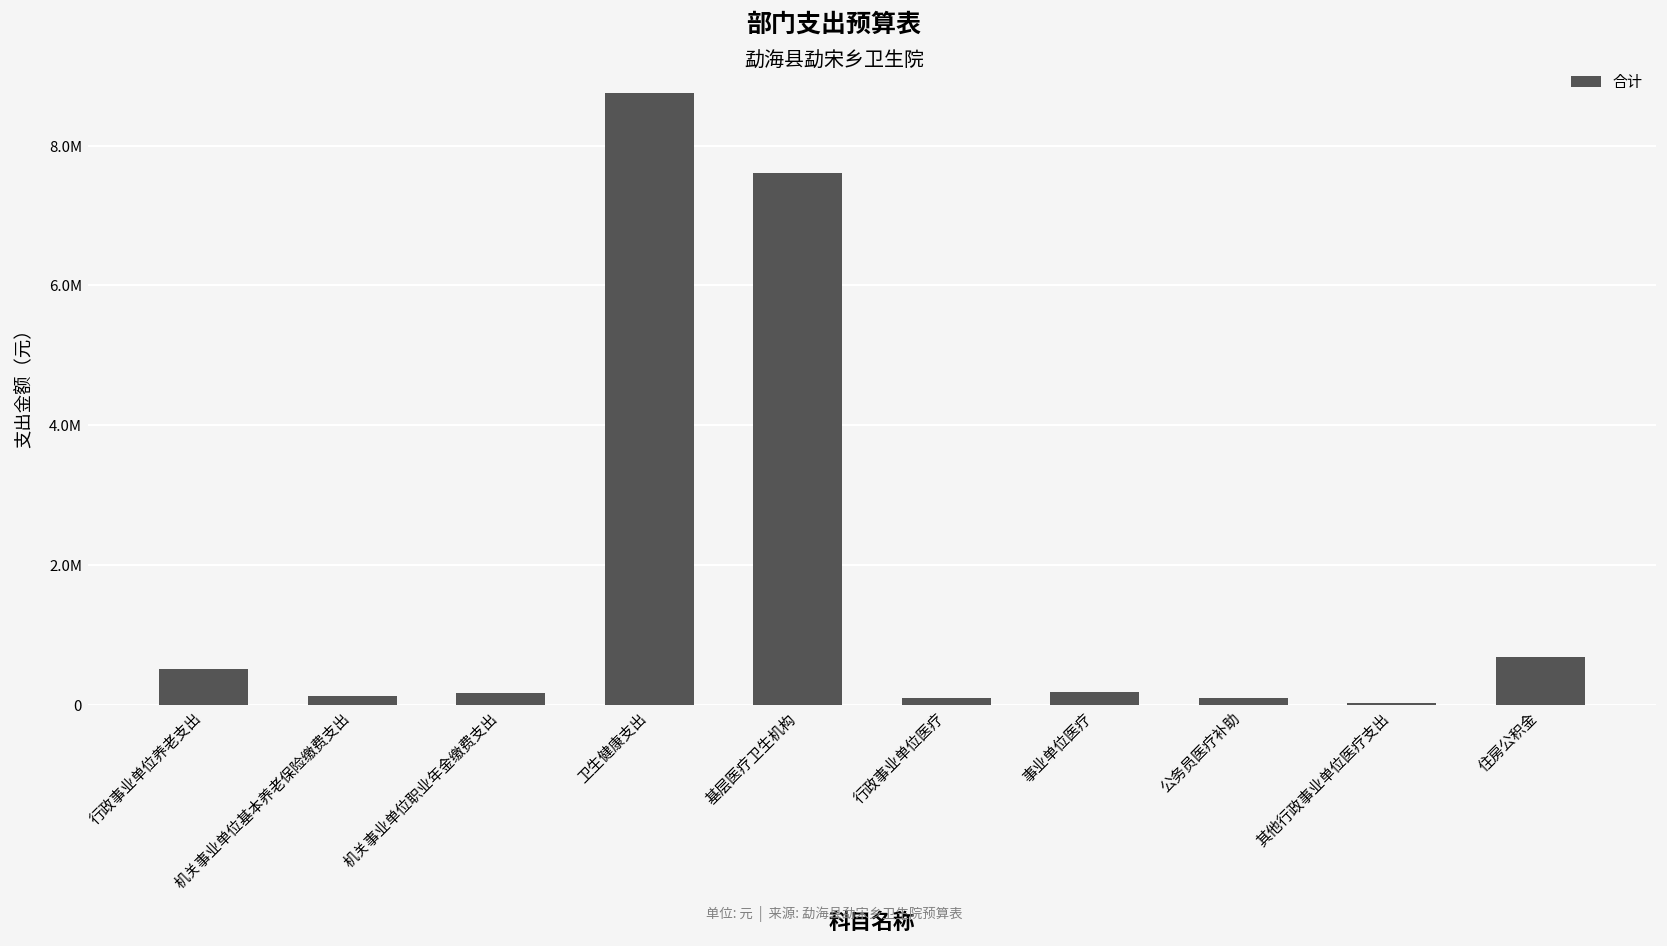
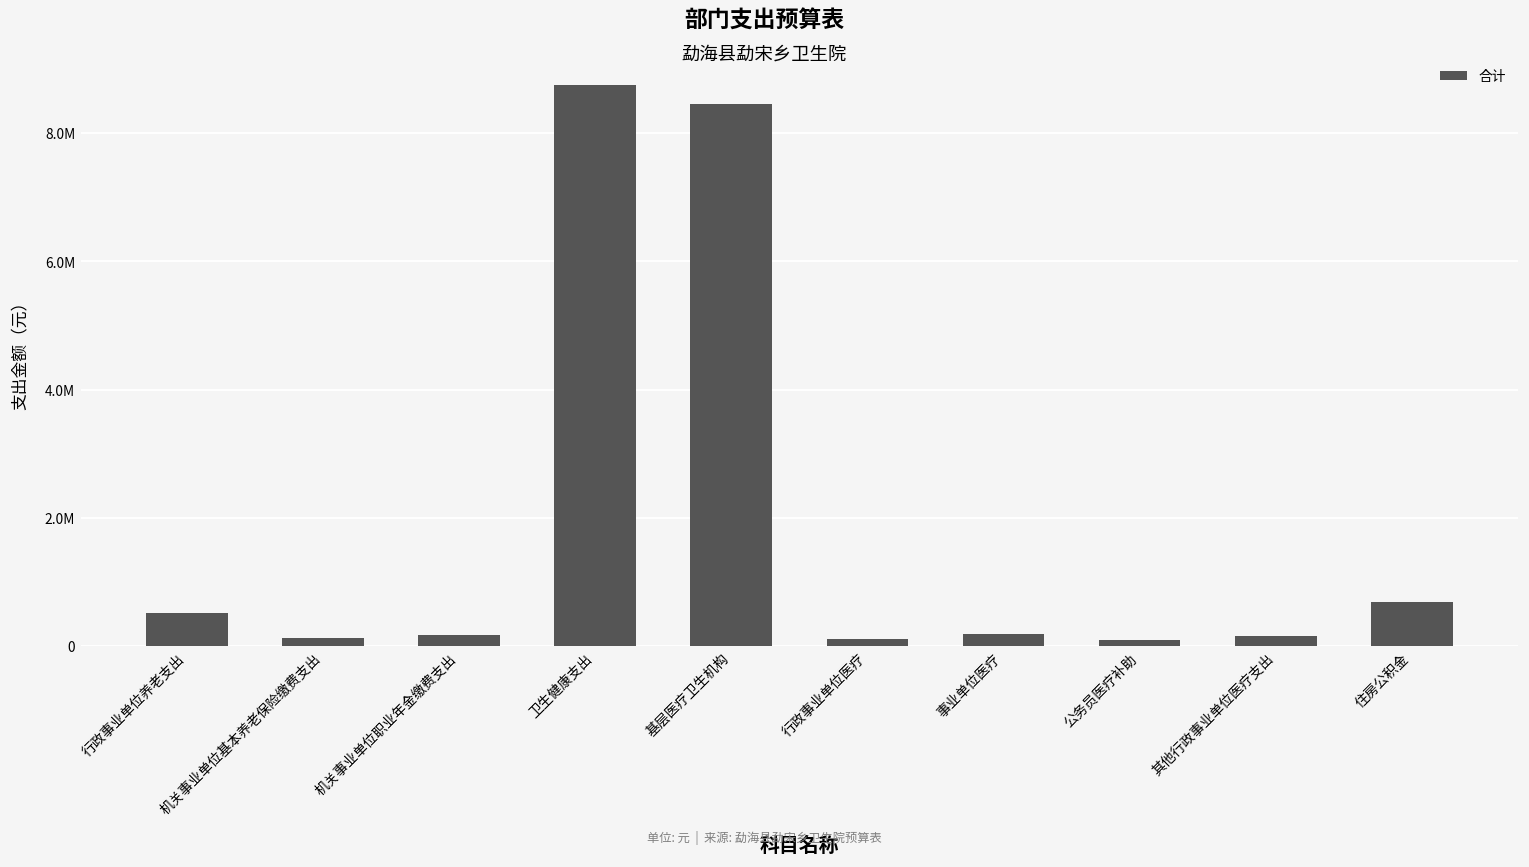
  {
    "行政事业单位养老支出": 500000,
    "机关事业单位基本养老保险缴费支出": 100000,
    "机关事业单位职业年金缴费支出": 200000,
    "卫生健康支出": 8800000,
-   "基层医疗卫生机构": 7600000,
+   "基层医疗卫生机构": 8500000,
    "行政事业单位医疗": 100000,
    "事业单位医疗": 200000,
    "公务员医疗补助": 100000,
-   "其他行政事业单位医疗支出": 0,
+   "其他行政事业单位医疗支出": 200000,
    "住房公积金": 700000
  }
